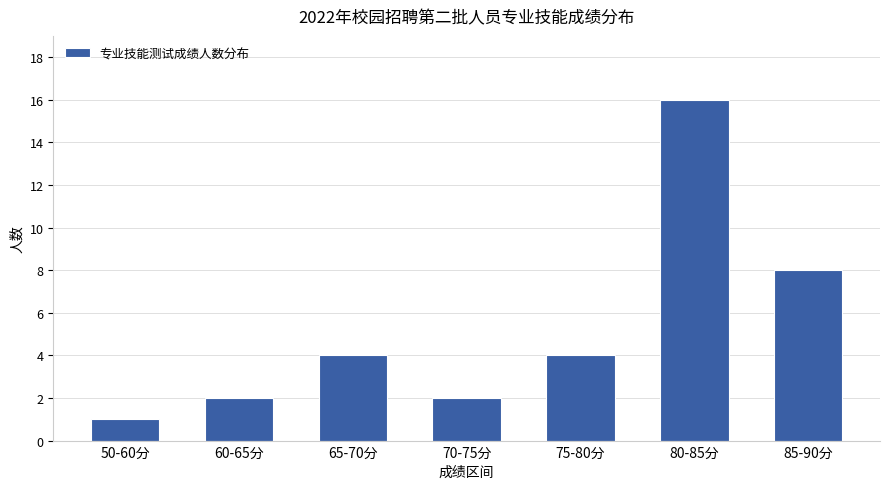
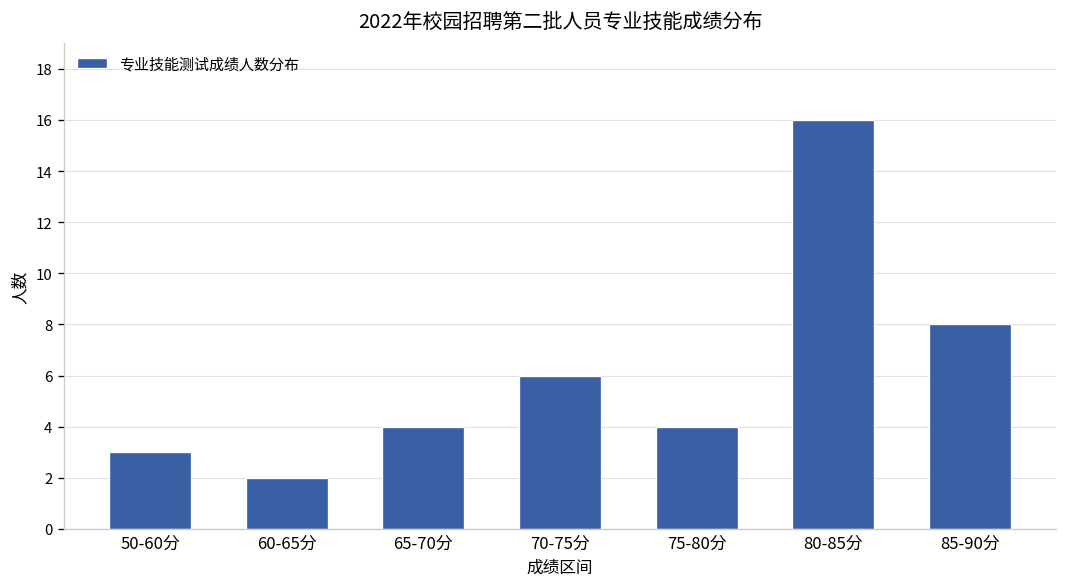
  {
-   "50-60分": 1,
+   "50-60分": 3,
    "60-65分": 2,
    "65-70分": 4,
-   "70-75分": 2,
+   "70-75分": 6,
    "75-80分": 4,
    "80-85分": 16,
    "85-90分": 8
  }
